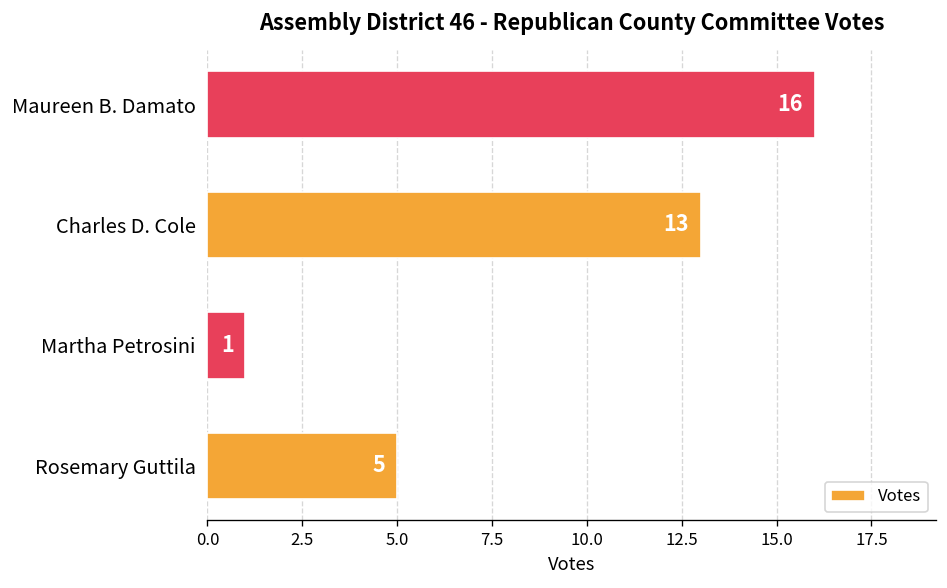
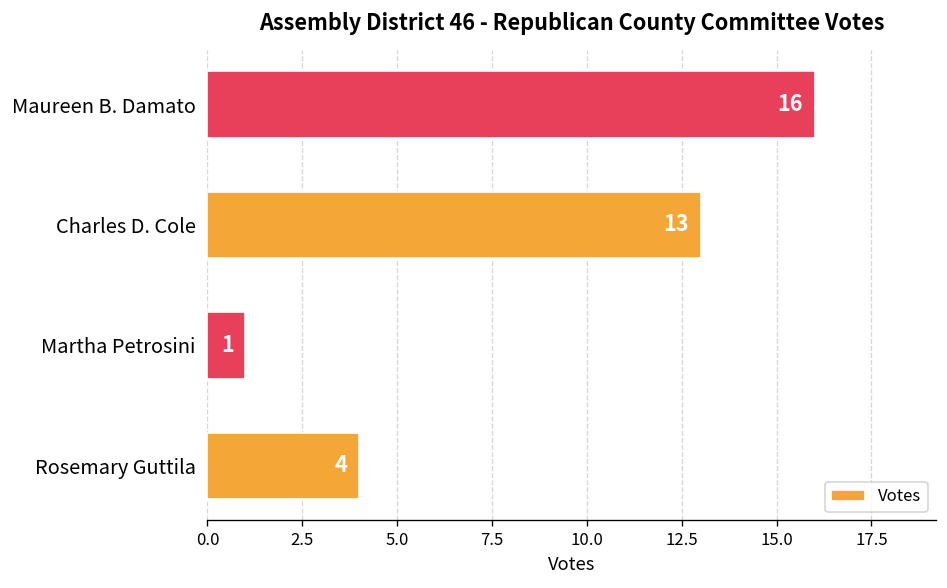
  {
    "Maureen B. Damato": 16,
    "Charles D. Cole": 13,
    "Martha Petrosini": 1,
-   "Rosemary Guttila": 5
+   "Rosemary Guttila": 4
  }
